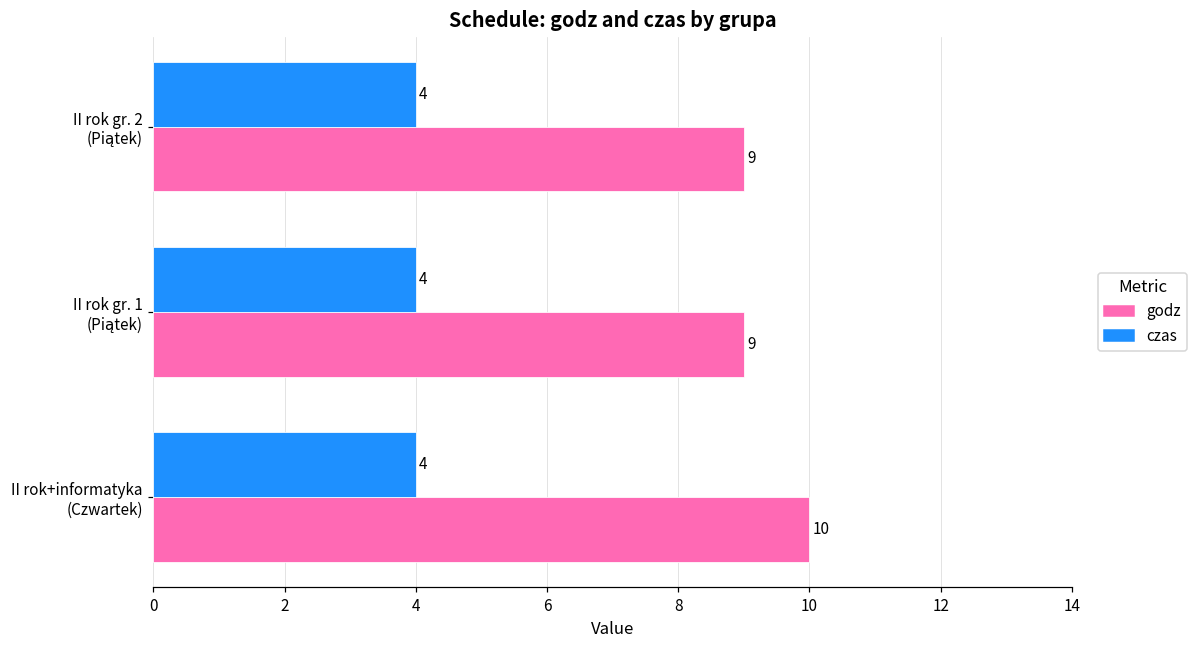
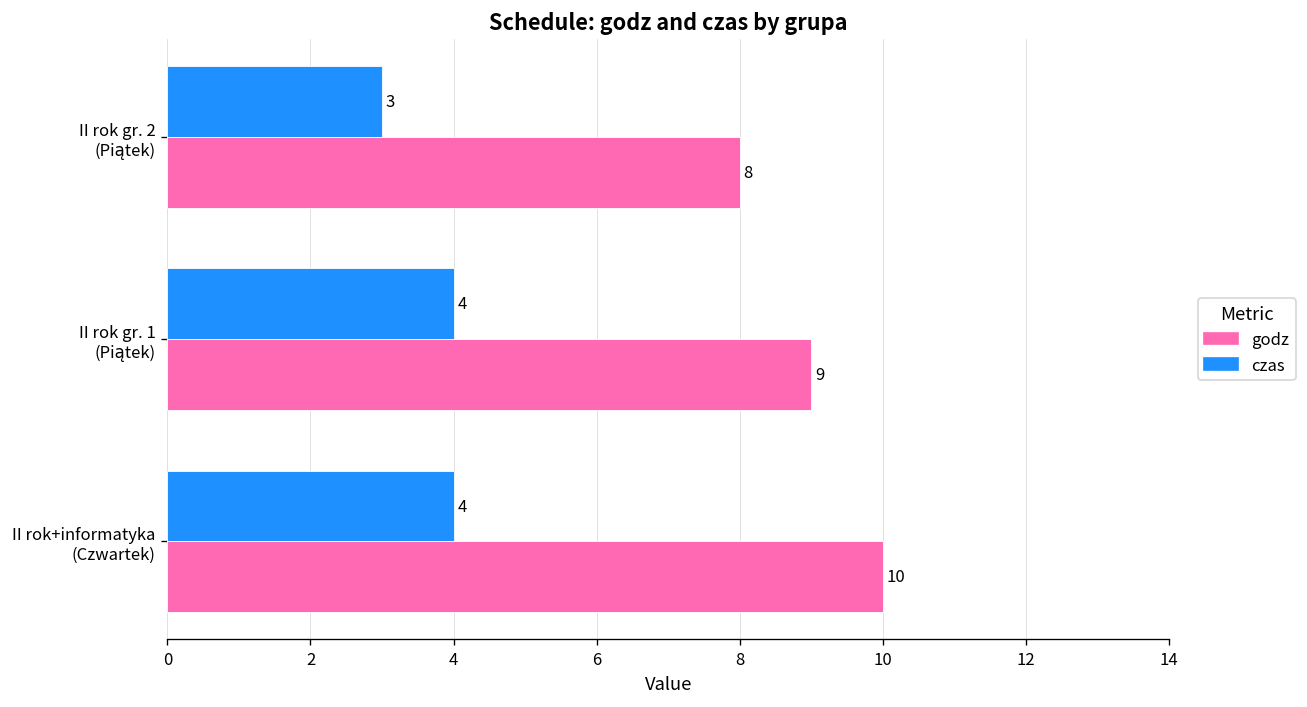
  {
    "godz": {
-     "II rok gr. 2 (Piątek)": 9,
+     "II rok gr. 2 (Piątek)": 8,
      "II rok gr. 1 (Piątek)": 9,
      "II rok+informatyka (Czwartek)": 10
    },
    "czas": {
-     "II rok gr. 2 (Piątek)": 4,
+     "II rok gr. 2 (Piątek)": 3,
      "II rok gr. 1 (Piątek)": 4,
      "II rok+informatyka (Czwartek)": 4
    }
  }
